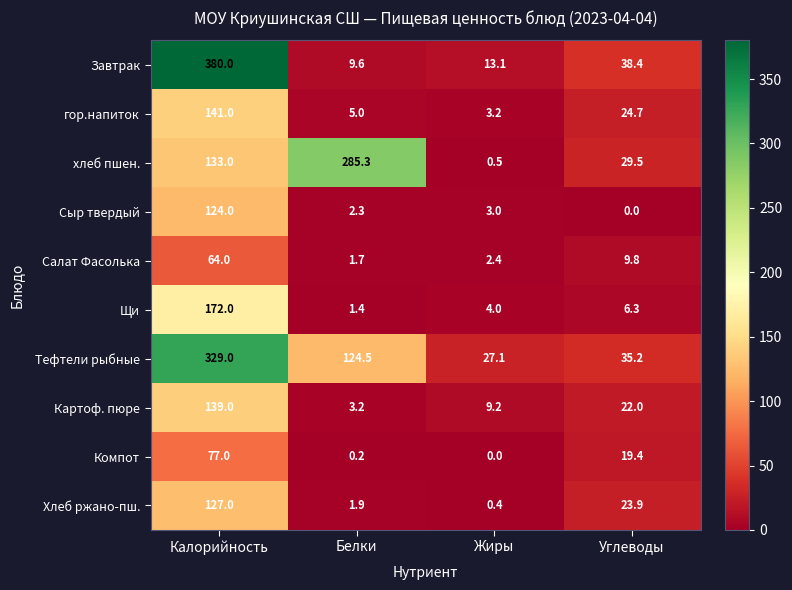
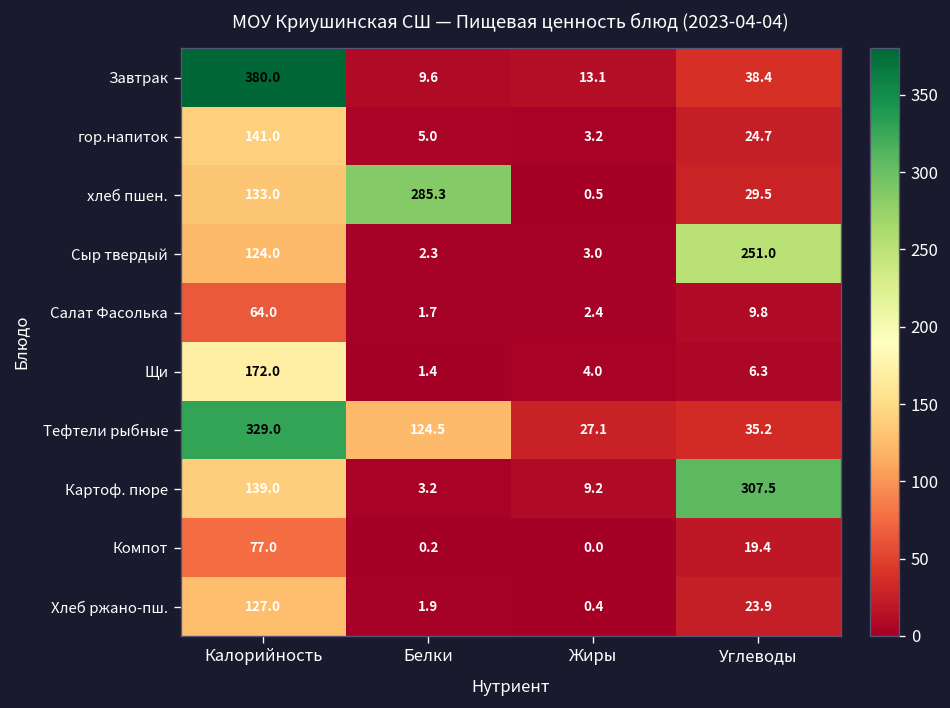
  {
    "Завтрак": {
      "Калорийность": 380.0,
      "Белки": 9.6,
      "Жиры": 13.1,
      "Углеводы": 38.4
    },
    "гор.напиток": {
      "Калорийность": 141.0,
      "Белки": 5.0,
      "Жиры": 3.2,
      "Углеводы": 24.7
    },
    "хлеб пшен.": {
      "Калорийность": 133.0,
      "Белки": 285.3,
      "Жиры": 0.5,
      "Углеводы": 29.5
    },
    "Сыр твердый": {
      "Калорийность": 124.0,
      "Белки": 2.3,
      "Жиры": 3.0,
-     "Углеводы": 0.0
+     "Углеводы": 251.0
    },
    "Салат Фасолька": {
      "Калорийность": 64.0,
      "Белки": 1.7,
      "Жиры": 2.4,
      "Углеводы": 9.8
    },
    "Щи": {
      "Калорийность": 172.0,
      "Белки": 1.4,
      "Жиры": 4.0,
      "Углеводы": 6.3
    },
    "Тефтели рыбные": {
      "Калорийность": 329.0,
      "Белки": 124.5,
      "Жиры": 27.1,
      "Углеводы": 35.2
    },
    "Картоф. пюре": {
      "Калорийность": 139.0,
      "Белки": 3.2,
      "Жиры": 9.2,
-     "Углеводы": 22.0
+     "Углеводы": 307.5
    },
    "Компот": {
      "Калорийность": 77.0,
      "Белки": 0.2,
      "Жиры": 0.0,
      "Углеводы": 19.4
    },
    "Хлеб ржано-пш.": {
      "Калорийность": 127.0,
      "Белки": 1.9,
      "Жиры": 0.4,
      "Углеводы": 23.9
    }
  }
